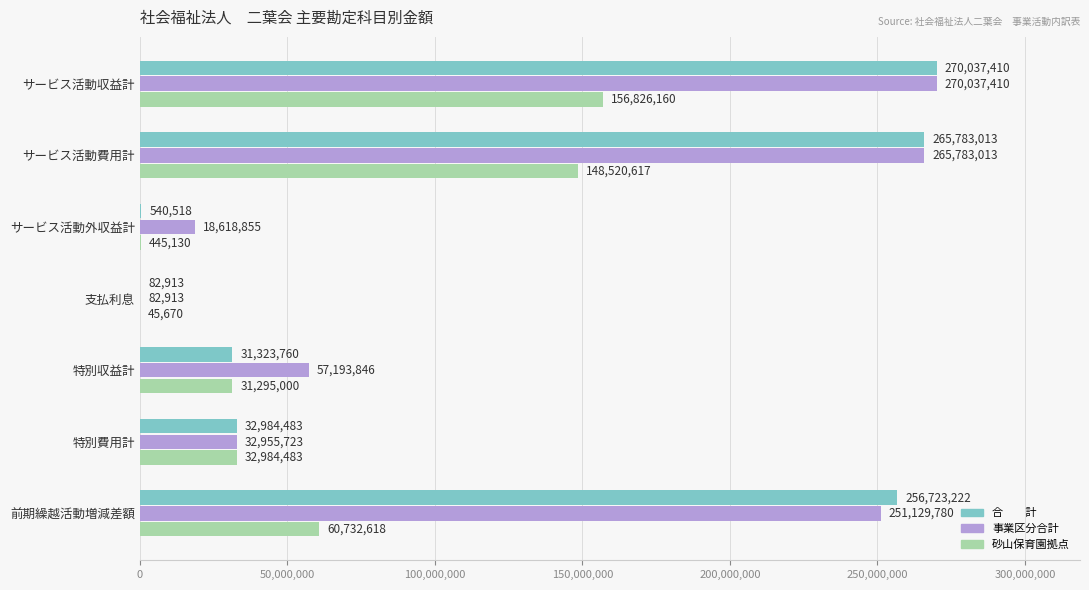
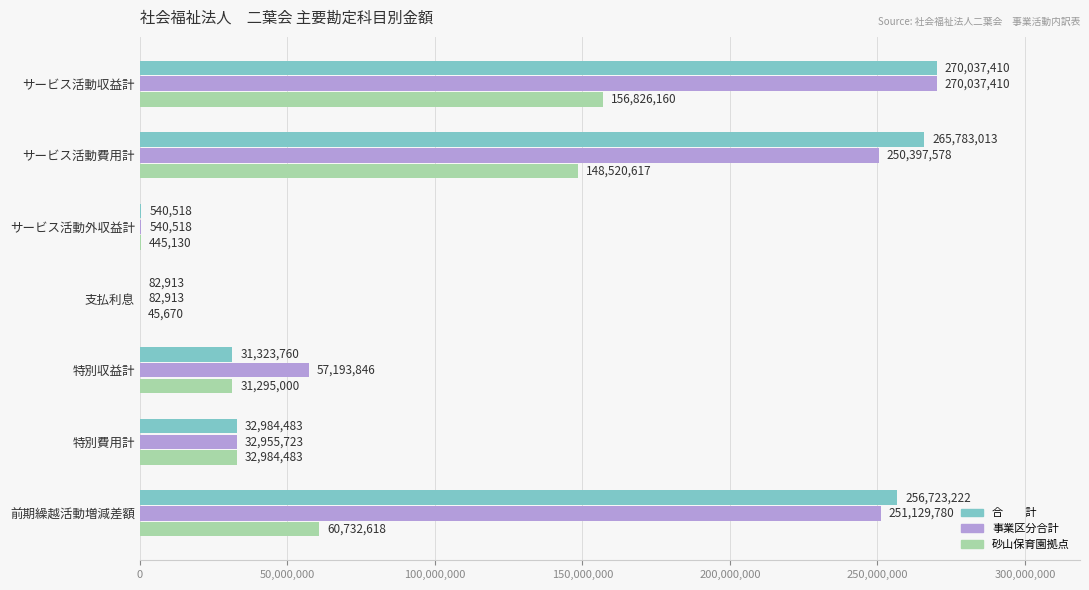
  {
    "事業区分合計": {
      "サービス活動収益計": "270,037,410",
-     "サービス活動費用計": "265,783,013",
-     "サービス活動外収益計": "18,618,855",
+     "サービス活動費用計": "250,397,578",
+     "サービス活動外収益計": "540,518",
      "支払利息": "82,913",
      "特別収益計": "57,193,846",
      "特別費用計": "32,955,723",
      "前期繰越活動増減差額": "251,129,780"
    }
  }
